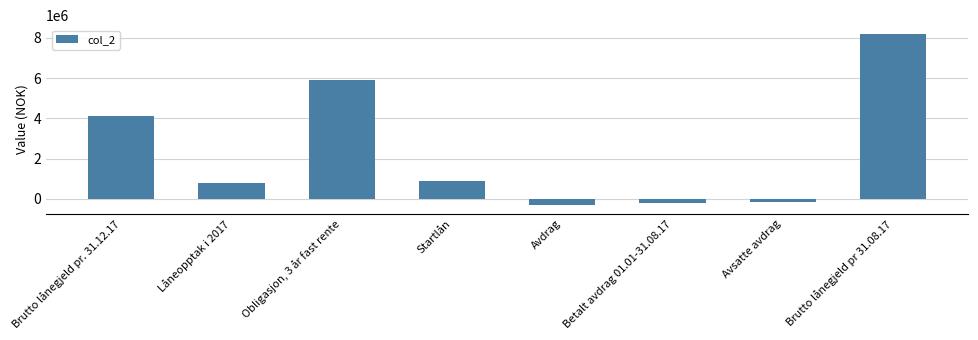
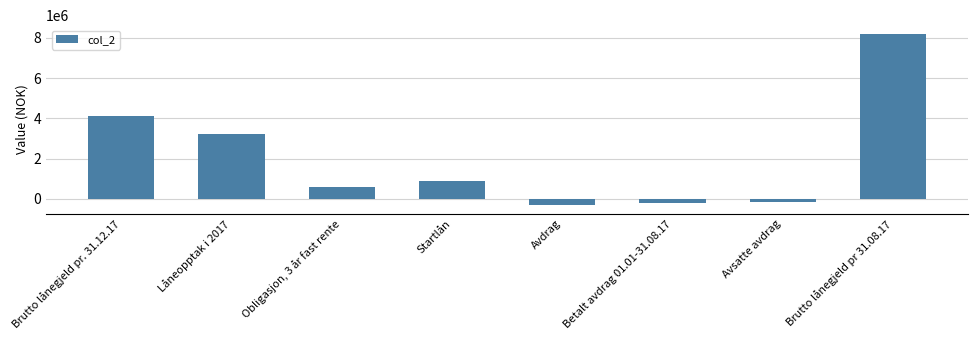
  {
    "Brutto lånegjeld pr. 31.12.17": 4100000,
-   "Låneopptak i 2017": 800000,
-   "Obligasjon, 3 år fast rente": 5900000,
+   "Låneopptak i 2017": 3200000,
+   "Obligasjon, 3 år fast rente": 600000,
    "Startlån": 900000,
    "Avdrag": -300000,
    "Betalt avdrag 01.01-31.08.17": -200000,
    "Avsatte avdrag": -100000,
    "Brutto lånegjeld pr 31.08.17": 8200000
  }
